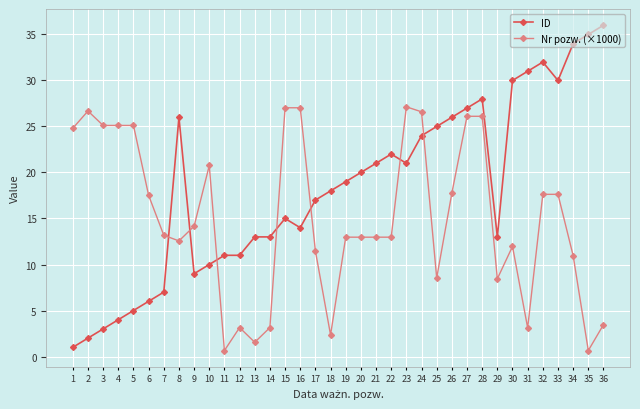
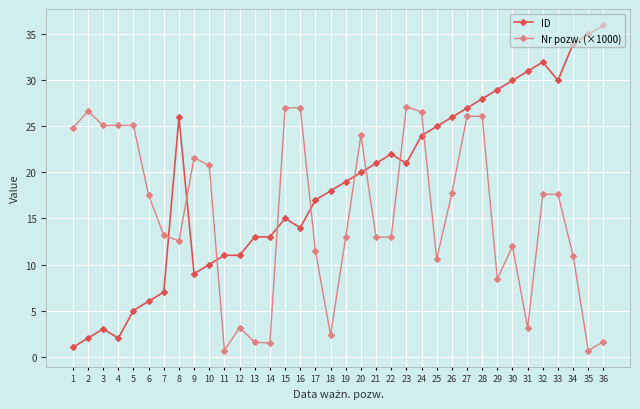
  {
    "ID": {
      "1": 1,
      "2": 2,
      "3": 3,
-     "4": 4,
+     "4": 2,
      "5": 5,
      "6": 6,
      "7": 7,
      "8": 26,
      "9": 9,
      "10": 10,
      "11": 11,
      "12": 11,
      "13": 13,
      "14": 13,
      "15": 15,
      "16": 14,
      "17": 17,
      "18": 18,
      "19": 19,
      "20": 20,
      "21": 21,
      "22": 22,
      "23": 21,
      "24": 24,
      "25": 25,
      "26": 26,
      "27": 27,
      "28": 28,
-     "29": 13,
+     "29": 29,
      "30": 30,
      "31": 31,
      "32": 32,
      "33": 30
    },
    "Nr pozw. (×1000)": {
      "1": 25,
      "2": 27,
      "3": 25,
      "4": 25,
      "5": 25,
      "6": 18,
      "7": 13,
      "8": 13,
-     "9": 14,
+     "9": 22,
      "10": 21,
      "11": 1,
      "12": 3,
      "13": 2,
-     "14": 3,
+     "14": 1,
      "15": 27,
      "16": 27,
      "17": 11,
      "18": 2,
      "19": 13,
-     "20": 13,
+     "20": 24,
      "21": 13,
      "22": 13,
      "23": 27,
      "24": 27,
-     "25": 9,
+     "25": 11,
      "26": 18,
      "27": 26,
      "28": 26,
      "29": 8,
      "30": 12,
      "31": 3,
      "32": 18,
      "33": 18,
      "34": 11,
      "35": 1,
-     "36": 3
+     "36": 2
    }
  }
